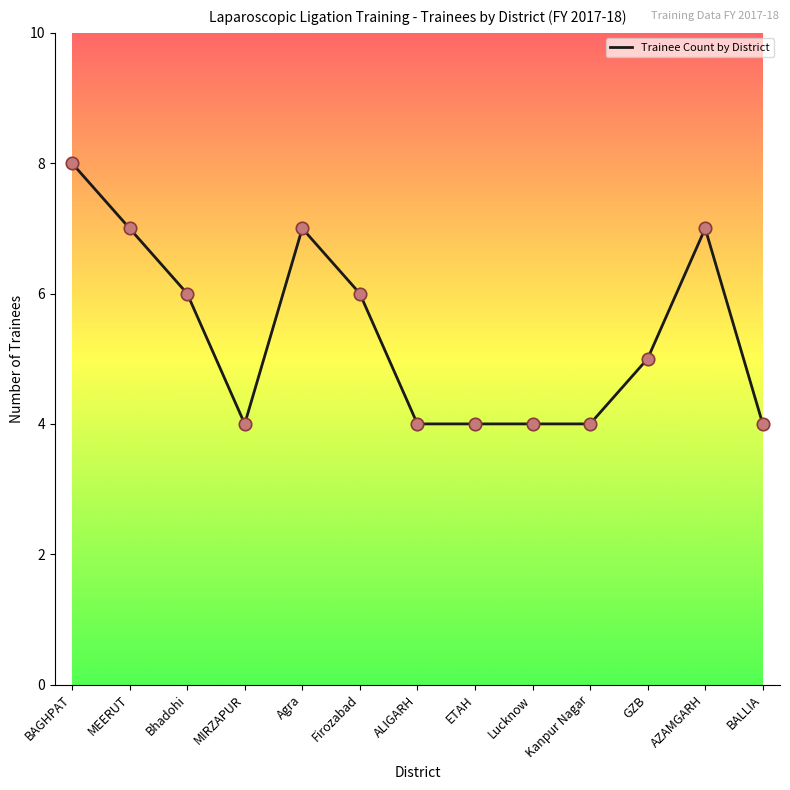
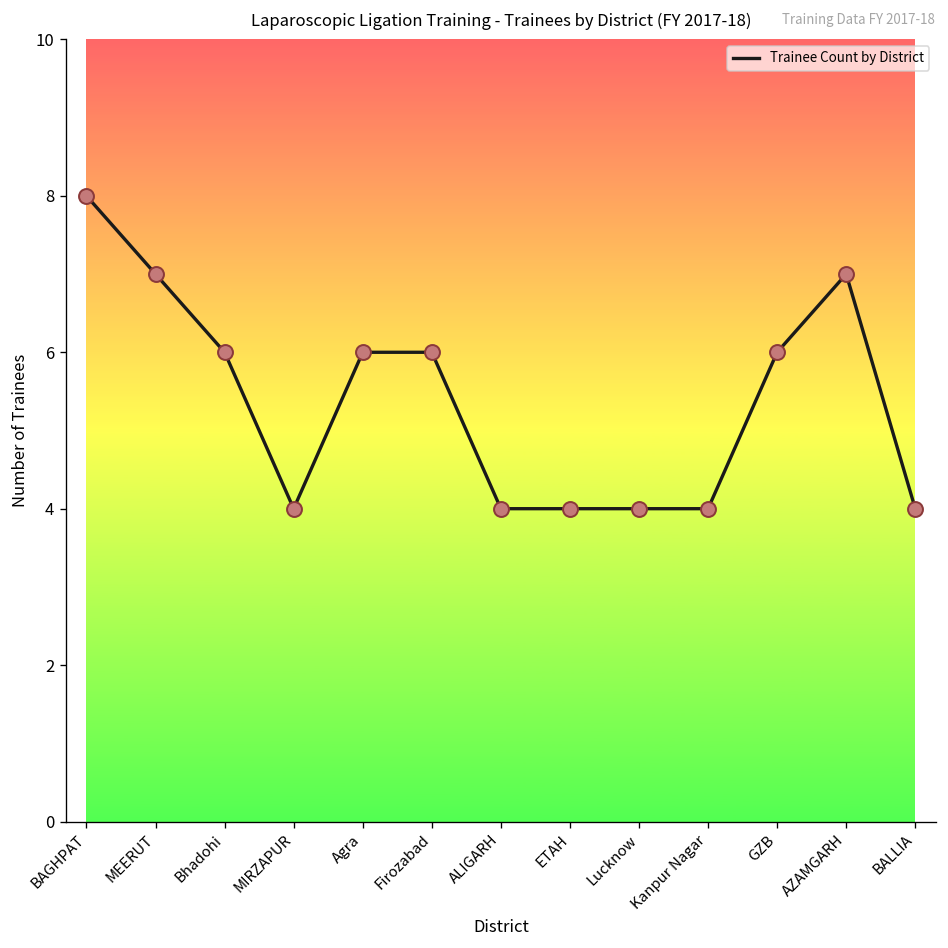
  {
    "BAGHPAT": 8,
    "MEERUT": 7,
    "Bhadohi": 6,
    "MIRZAPUR": 4,
-   "Agra": 7,
+   "Agra": 6,
    "Firozabad": 6,
    "ALIGARH": 4,
    "ETAH": 4,
    "Lucknow": 4,
    "Kanpur Nagar": 4,
-   "GZB": 5,
+   "GZB": 6,
    "AZAMGARH": 7,
    "BALLIA": 4
  }
